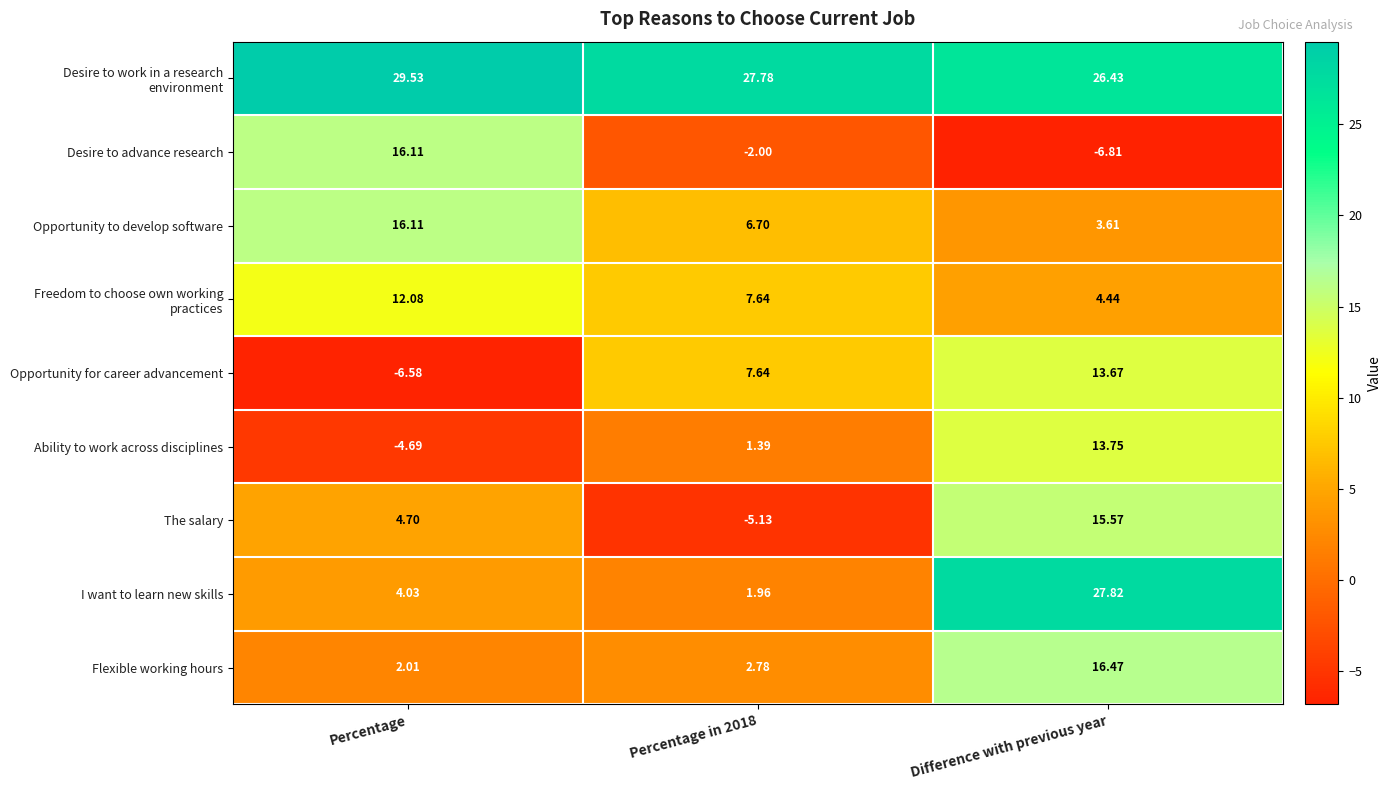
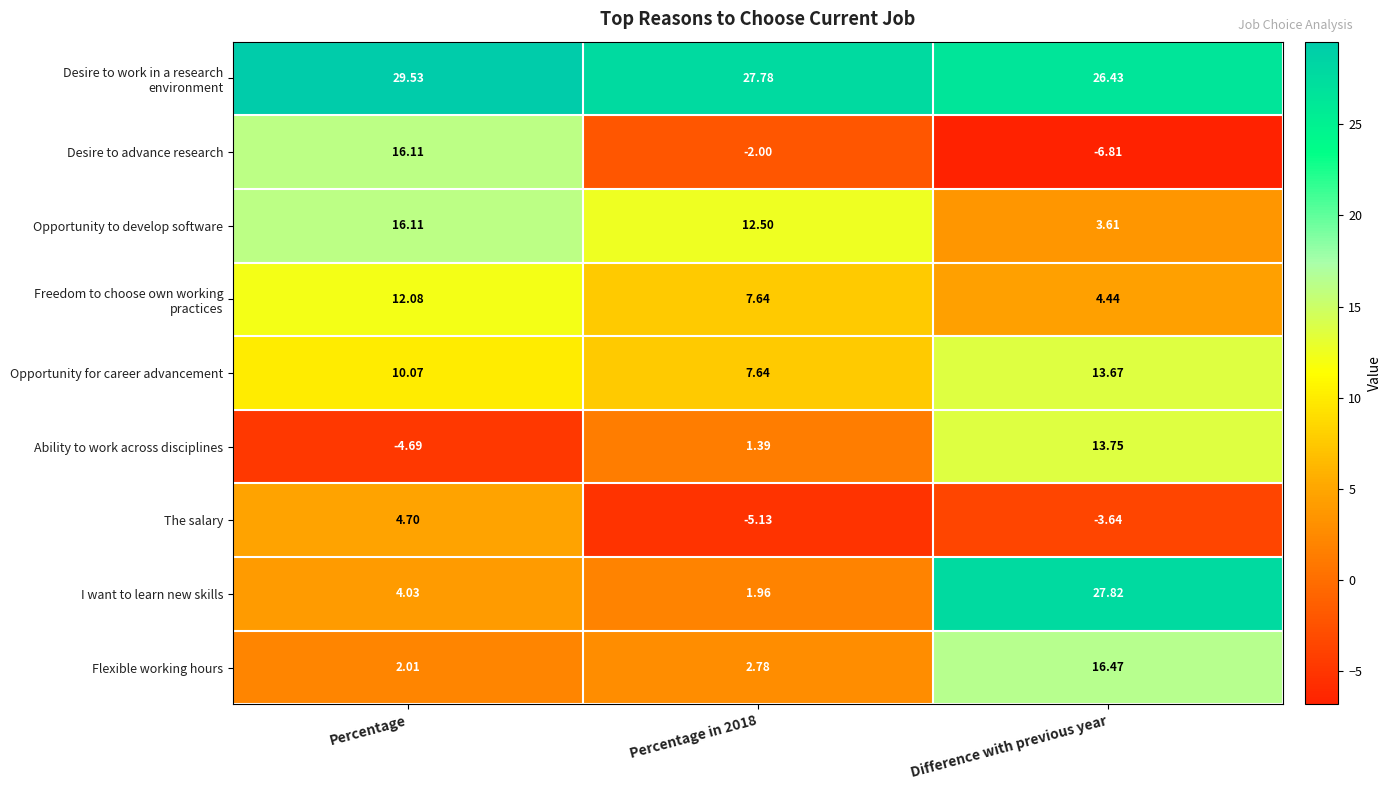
  {
    "Desire to work in a research environment": {
      "Percentage": 29.53,
      "Percentage in 2018": 27.78,
      "Difference with previous year": 26.43
    },
    "Desire to advance research": {
      "Percentage": 16.11,
      "Percentage in 2018": -2.00,
      "Difference with previous year": -6.81
    },
    "Opportunity to develop software": {
      "Percentage": 16.11,
-     "Percentage in 2018": 6.70,
+     "Percentage in 2018": 12.50,
      "Difference with previous year": 3.61
    },
    "Freedom to choose own working practices": {
      "Percentage": 12.08,
      "Percentage in 2018": 7.64,
      "Difference with previous year": 4.44
    },
    "Opportunity for career advancement": {
-     "Percentage": -6.58,
+     "Percentage": 10.07,
      "Percentage in 2018": 7.64,
      "Difference with previous year": 13.67
    },
    "Ability to work across disciplines": {
      "Percentage": -4.69,
      "Percentage in 2018": 1.39,
      "Difference with previous year": 13.75
    },
    "The salary": {
      "Percentage": 4.70,
      "Percentage in 2018": -5.13,
-     "Difference with previous year": 15.57
+     "Difference with previous year": -3.64
    },
    "I want to learn new skills": {
      "Percentage": 4.03,
      "Percentage in 2018": 1.96,
      "Difference with previous year": 27.82
    },
    "Flexible working hours": {
      "Percentage": 2.01,
      "Percentage in 2018": 2.78,
      "Difference with previous year": 16.47
    }
  }
